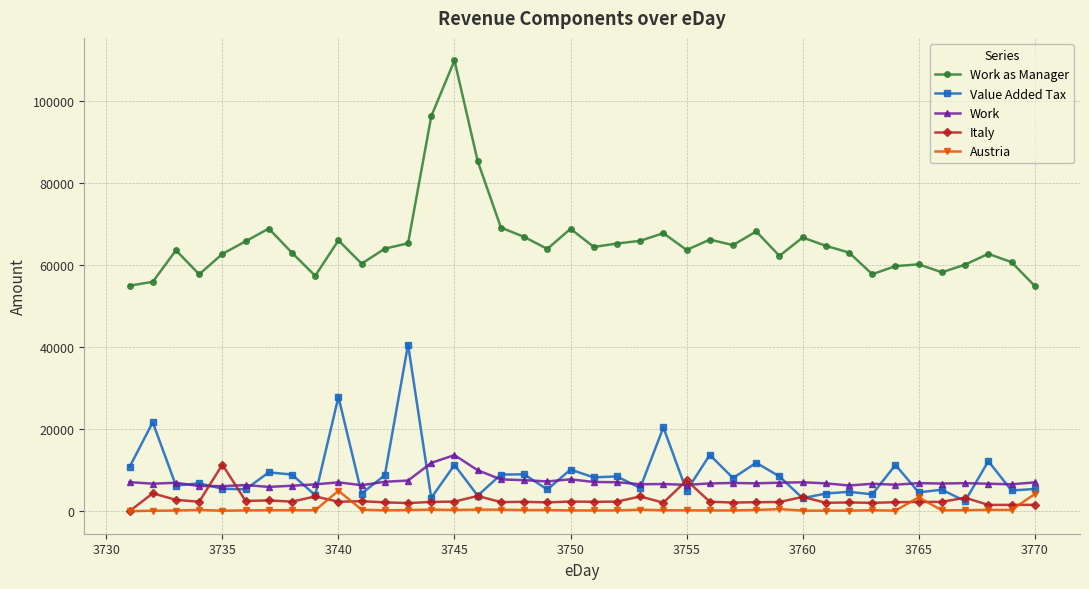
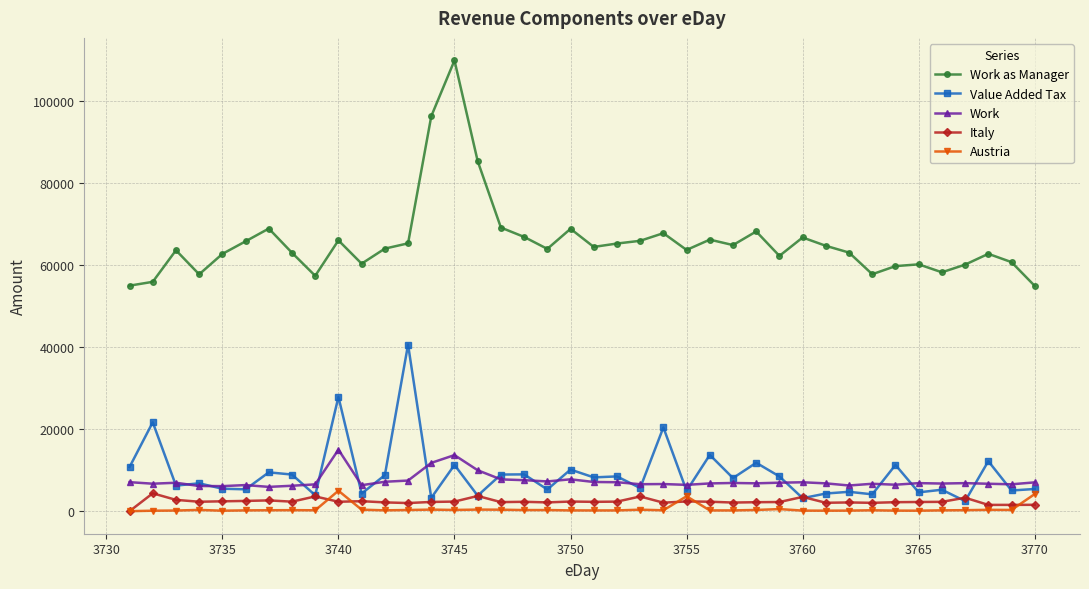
  {
    "Work as Manager": {
      "3735": 63000,
      "3740": 66000,
      "3745": 110000,
      "3750": 69000,
      "3755": 64000,
      "3760": 67000,
      "3765": 60000,
      "3770": 55000
    },
    "Value Added Tax": {
      "3735": 5000,
      "3740": 28000,
      "3745": 11000,
      "3750": 10000,
      "3755": 5000,
      "3765": 5000,
      "3770": 5000
    },
    "Work": {
      "3735": 6000,
-     "3740": 7000,
+     "3740": 15000,
      "3745": 14000,
      "3750": 8000,
      "3755": 6000,
      "3760": 7000,
      "3765": 7000,
      "3770": 7000
    },
    "Italy": {
-     "3735": 11000,
+     "3735": 2000,
      "3740": 2000,
      "3745": 2000,
      "3750": 2000,
-     "3755": 8000,
+     "3755": 2000,
      "3765": 2000,
      "3770": 2000
    },
    "Austria": {
      "3735": 0,
      "3740": 5000,
      "3745": 0,
      "3750": 0,
-     "3755": 0,
+     "3755": 4000,
      "3760": 0,
-     "3765": 3000,
+     "3765": 0,
      "3770": 4000
    }
  }
